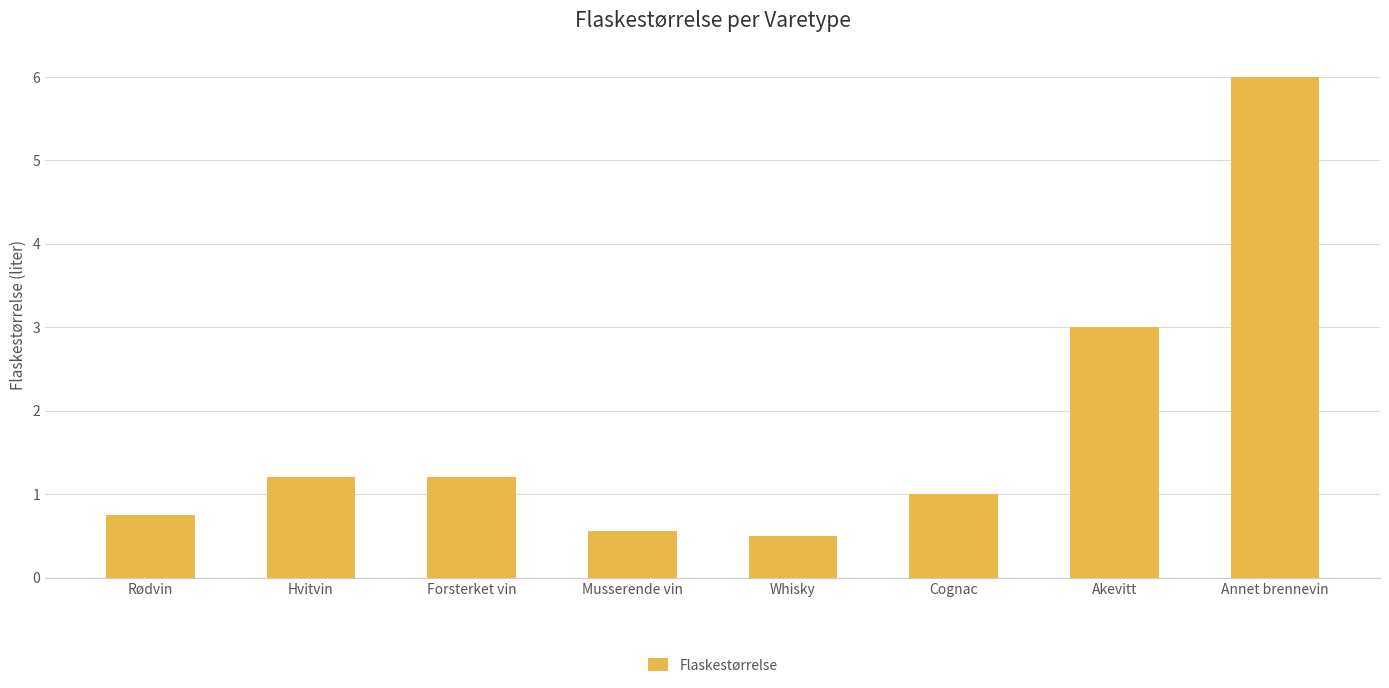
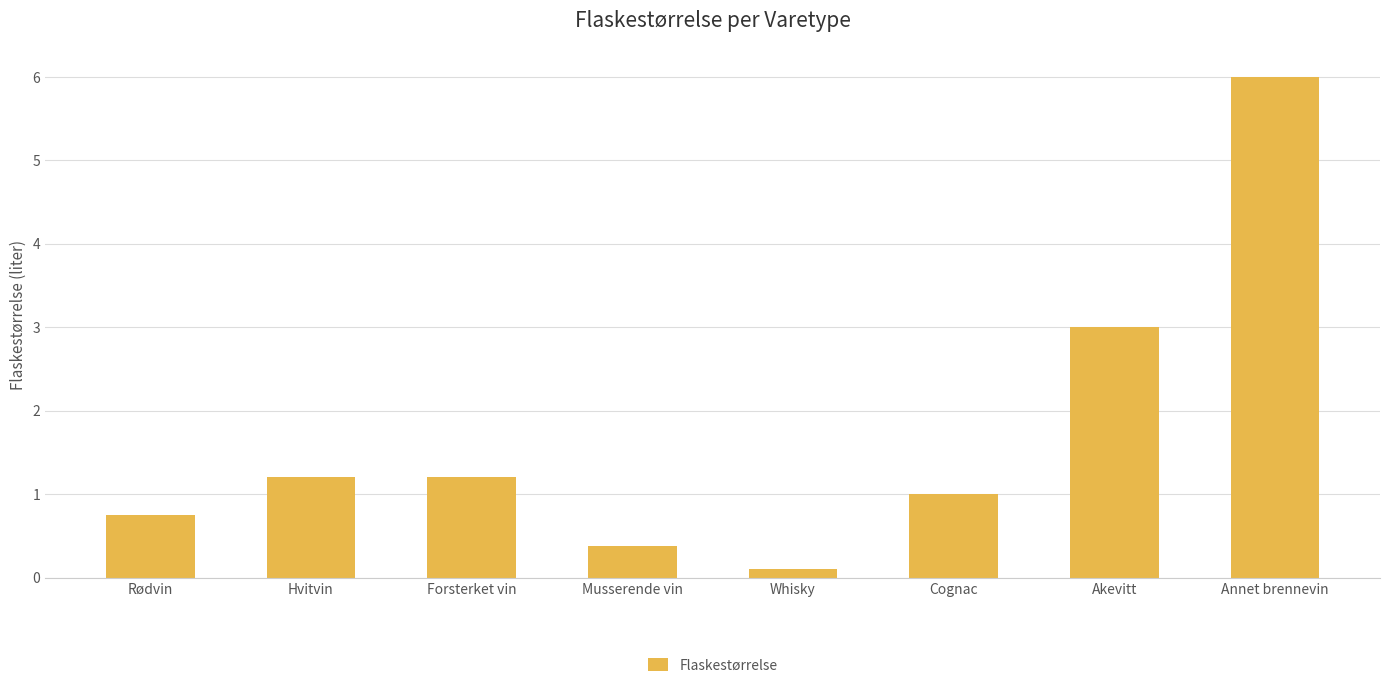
  {
    "Rødvin": 0.8,
    "Hvitvin": 1.2,
    "Forsterket vin": 1.2,
-   "Musserende vin": 0.6,
-   "Whisky": 0.5,
+   "Musserende vin": 0.4,
+   "Whisky": 0.1,
    "Cognac": 1.0,
    "Akevitt": 3.0,
    "Annet brennevin": 6.0
  }
